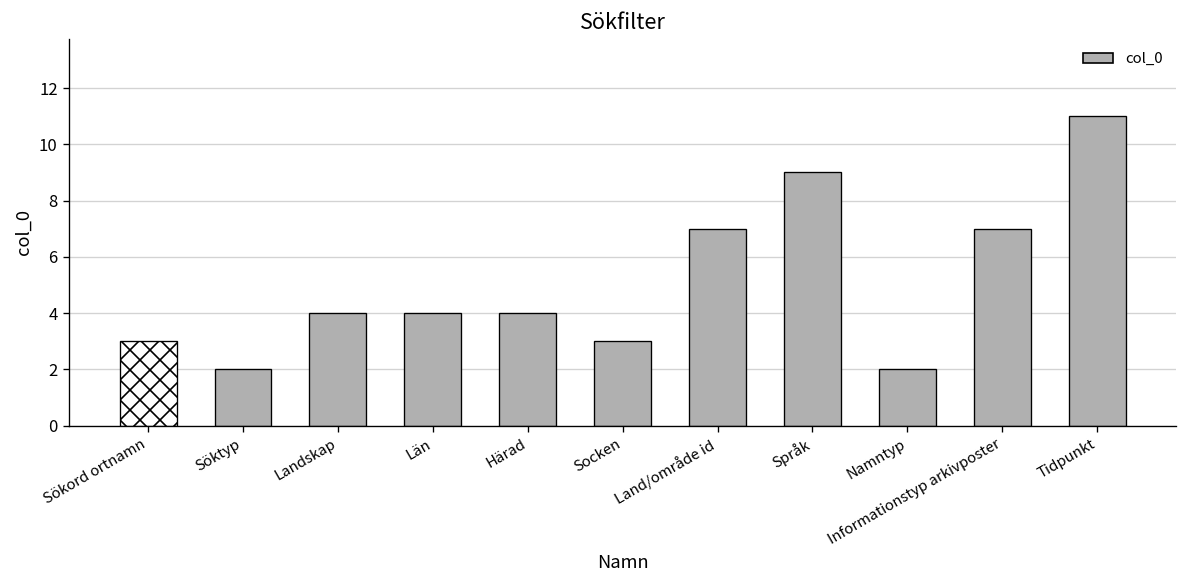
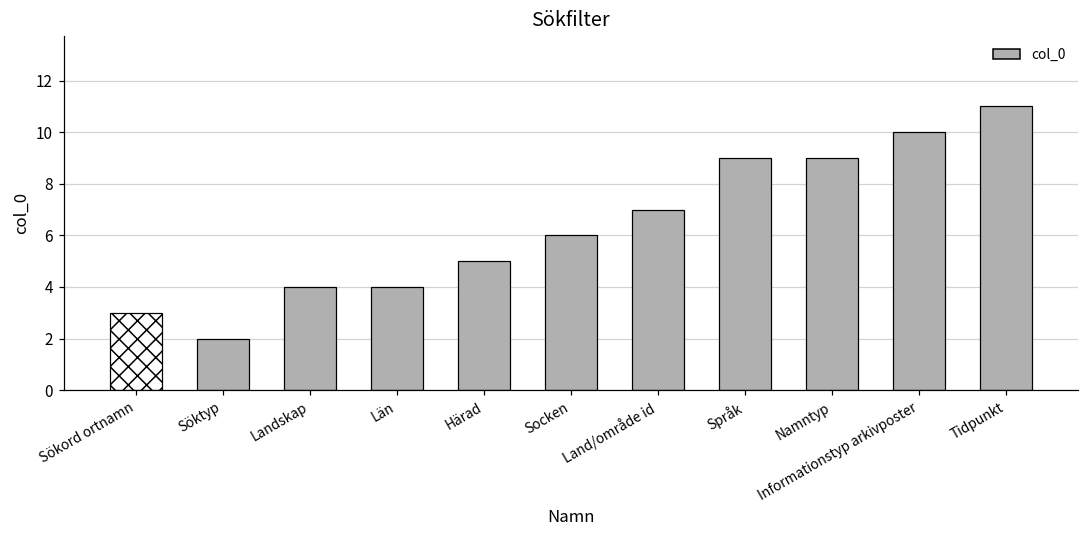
  {
    "Sökord ortnamn": 3,
    "Söktyp": 2,
    "Landskap": 4,
    "Län": 4,
-   "Härad": 4,
-   "Socken": 3,
+   "Härad": 5,
+   "Socken": 6,
    "Land/område id": 7,
    "Språk": 9,
-   "Namntyp": 2,
-   "Informationstyp arkivposter": 7,
+   "Namntyp": 9,
+   "Informationstyp arkivposter": 10,
    "Tidpunkt": 11
  }
